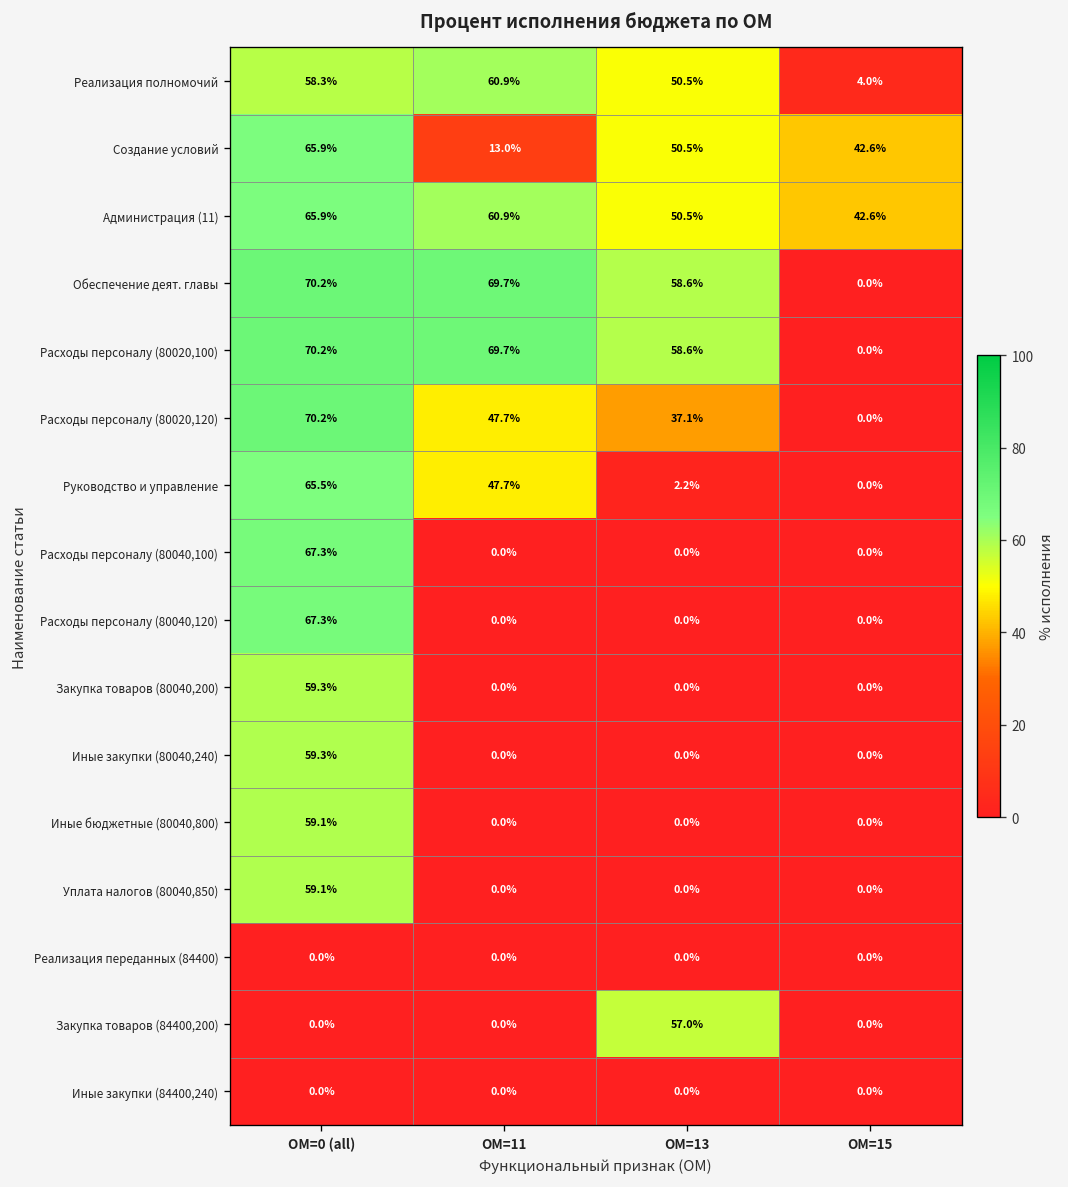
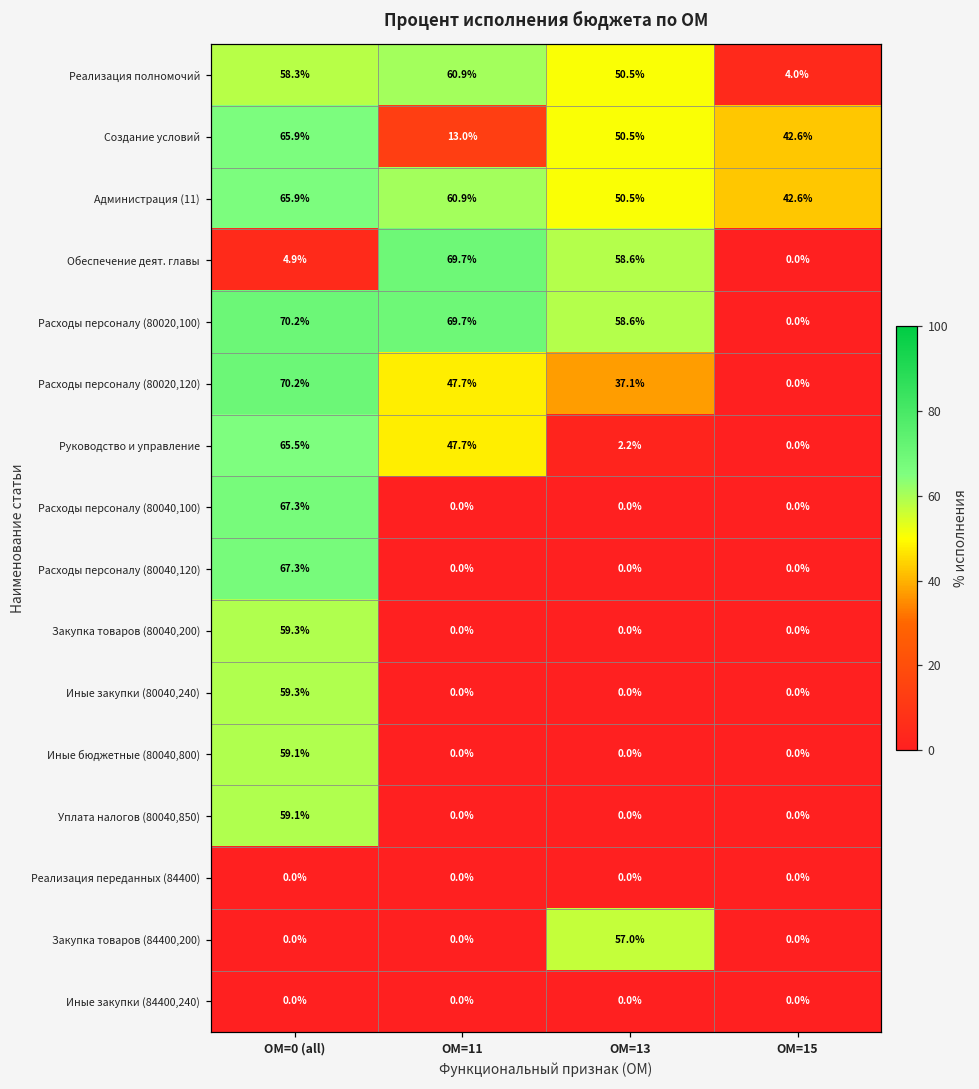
  {
    "Реализация полномочий": {
      "ОМ=0 (all)": "58.3%",
      "ОМ=11": "60.9%",
      "ОМ=13": "50.5%",
      "ОМ=15": "4.0%"
    },
    "Создание условий": {
      "ОМ=0 (all)": "65.9%",
      "ОМ=11": "13.0%",
      "ОМ=13": "50.5%",
      "ОМ=15": "42.6%"
    },
    "Администрация (11)": {
      "ОМ=0 (all)": "65.9%",
      "ОМ=11": "60.9%",
      "ОМ=13": "50.5%",
      "ОМ=15": "42.6%"
    },
    "Обеспечение деят. главы": {
-     "ОМ=0 (all)": "70.2%",
+     "ОМ=0 (all)": "4.9%",
      "ОМ=11": "69.7%",
      "ОМ=13": "58.6%",
      "ОМ=15": "0.0%"
    },
    "Расходы персоналу (80020,100)": {
      "ОМ=0 (all)": "70.2%",
      "ОМ=11": "69.7%",
      "ОМ=13": "58.6%",
      "ОМ=15": "0.0%"
    },
    "Расходы персоналу (80020,120)": {
      "ОМ=0 (all)": "70.2%",
      "ОМ=11": "47.7%",
      "ОМ=13": "37.1%",
      "ОМ=15": "0.0%"
    },
    "Руководство и управление": {
      "ОМ=0 (all)": "65.5%",
      "ОМ=11": "47.7%",
      "ОМ=13": "2.2%",
      "ОМ=15": "0.0%"
    },
    "Расходы персоналу (80040,100)": {
      "ОМ=0 (all)": "67.3%",
      "ОМ=11": "0.0%",
      "ОМ=13": "0.0%",
      "ОМ=15": "0.0%"
    },
    "Расходы персоналу (80040,120)": {
      "ОМ=0 (all)": "67.3%",
      "ОМ=11": "0.0%",
      "ОМ=13": "0.0%",
      "ОМ=15": "0.0%"
    },
    "Закупка товаров (80040,200)": {
      "ОМ=0 (all)": "59.3%",
      "ОМ=11": "0.0%",
      "ОМ=13": "0.0%",
      "ОМ=15": "0.0%"
    },
    "Иные закупки (80040,240)": {
      "ОМ=0 (all)": "59.3%",
      "ОМ=11": "0.0%",
      "ОМ=13": "0.0%",
      "ОМ=15": "0.0%"
    },
    "Иные бюджетные (80040,800)": {
      "ОМ=0 (all)": "59.1%",
      "ОМ=11": "0.0%",
      "ОМ=13": "0.0%",
      "ОМ=15": "0.0%"
    },
    "Уплата налогов (80040,850)": {
      "ОМ=0 (all)": "59.1%",
      "ОМ=11": "0.0%",
      "ОМ=13": "0.0%",
      "ОМ=15": "0.0%"
    },
    "Реализация переданных (84400)": {
      "ОМ=0 (all)": "0.0%",
      "ОМ=11": "0.0%",
      "ОМ=13": "0.0%",
      "ОМ=15": "0.0%"
    },
    "Закупка товаров (84400,200)": {
      "ОМ=0 (all)": "0.0%",
      "ОМ=11": "0.0%",
      "ОМ=13": "57.0%",
      "ОМ=15": "0.0%"
    },
    "Иные закупки (84400,240)": {
      "ОМ=0 (all)": "0.0%",
      "ОМ=11": "0.0%",
      "ОМ=13": "0.0%",
      "ОМ=15": "0.0%"
    }
  }
